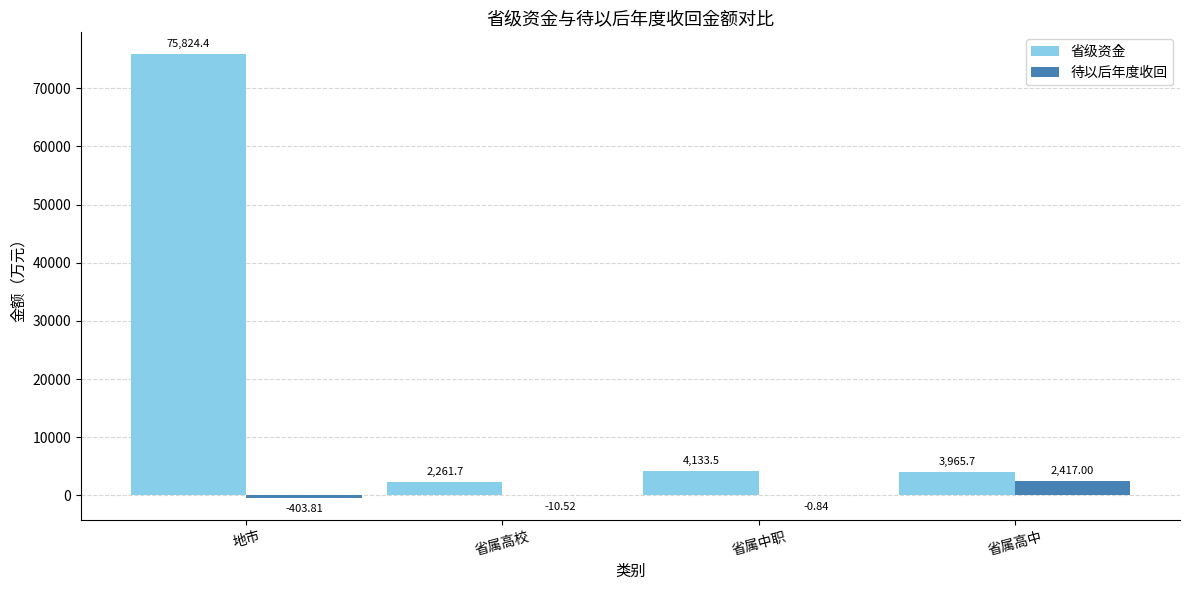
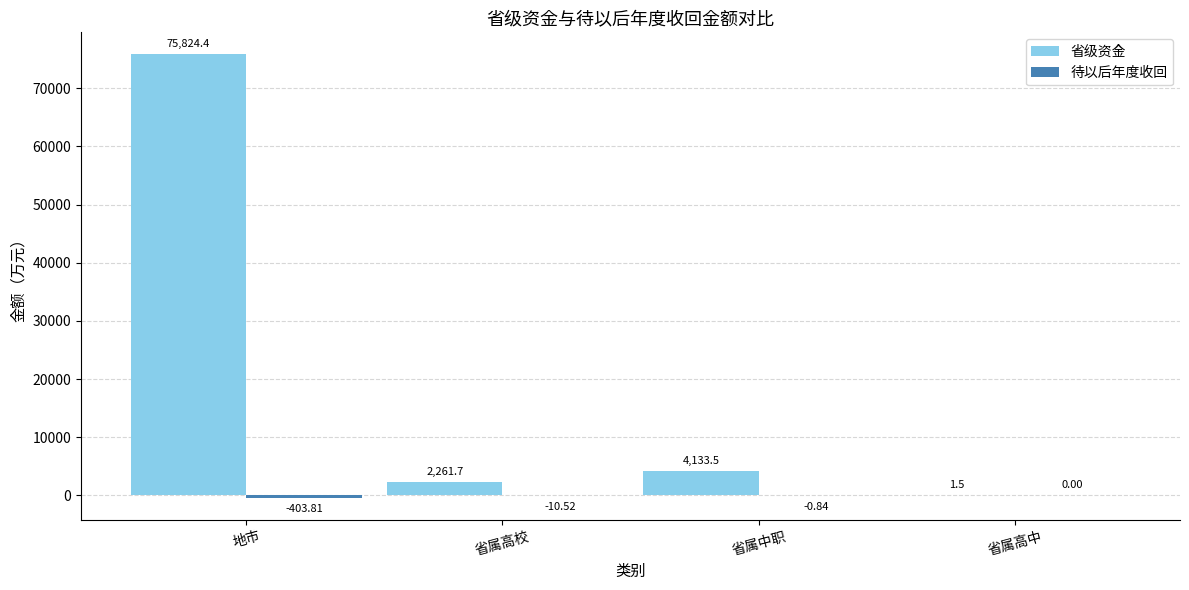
  {
    "省级资金": {
      "地市": "75,824.4",
      "省属高校": "2,261.7",
      "省属中职": "4,133.5",
-     "省属高中": "3,965.7"
+     "省属高中": "1.5"
    },
    "待以后年度收回": {
      "地市": "-403.81",
      "省属高校": "-10.52",
      "省属中职": "-0.84",
-     "省属高中": "2,417.00"
+     "省属高中": "0.00"
    }
  }
